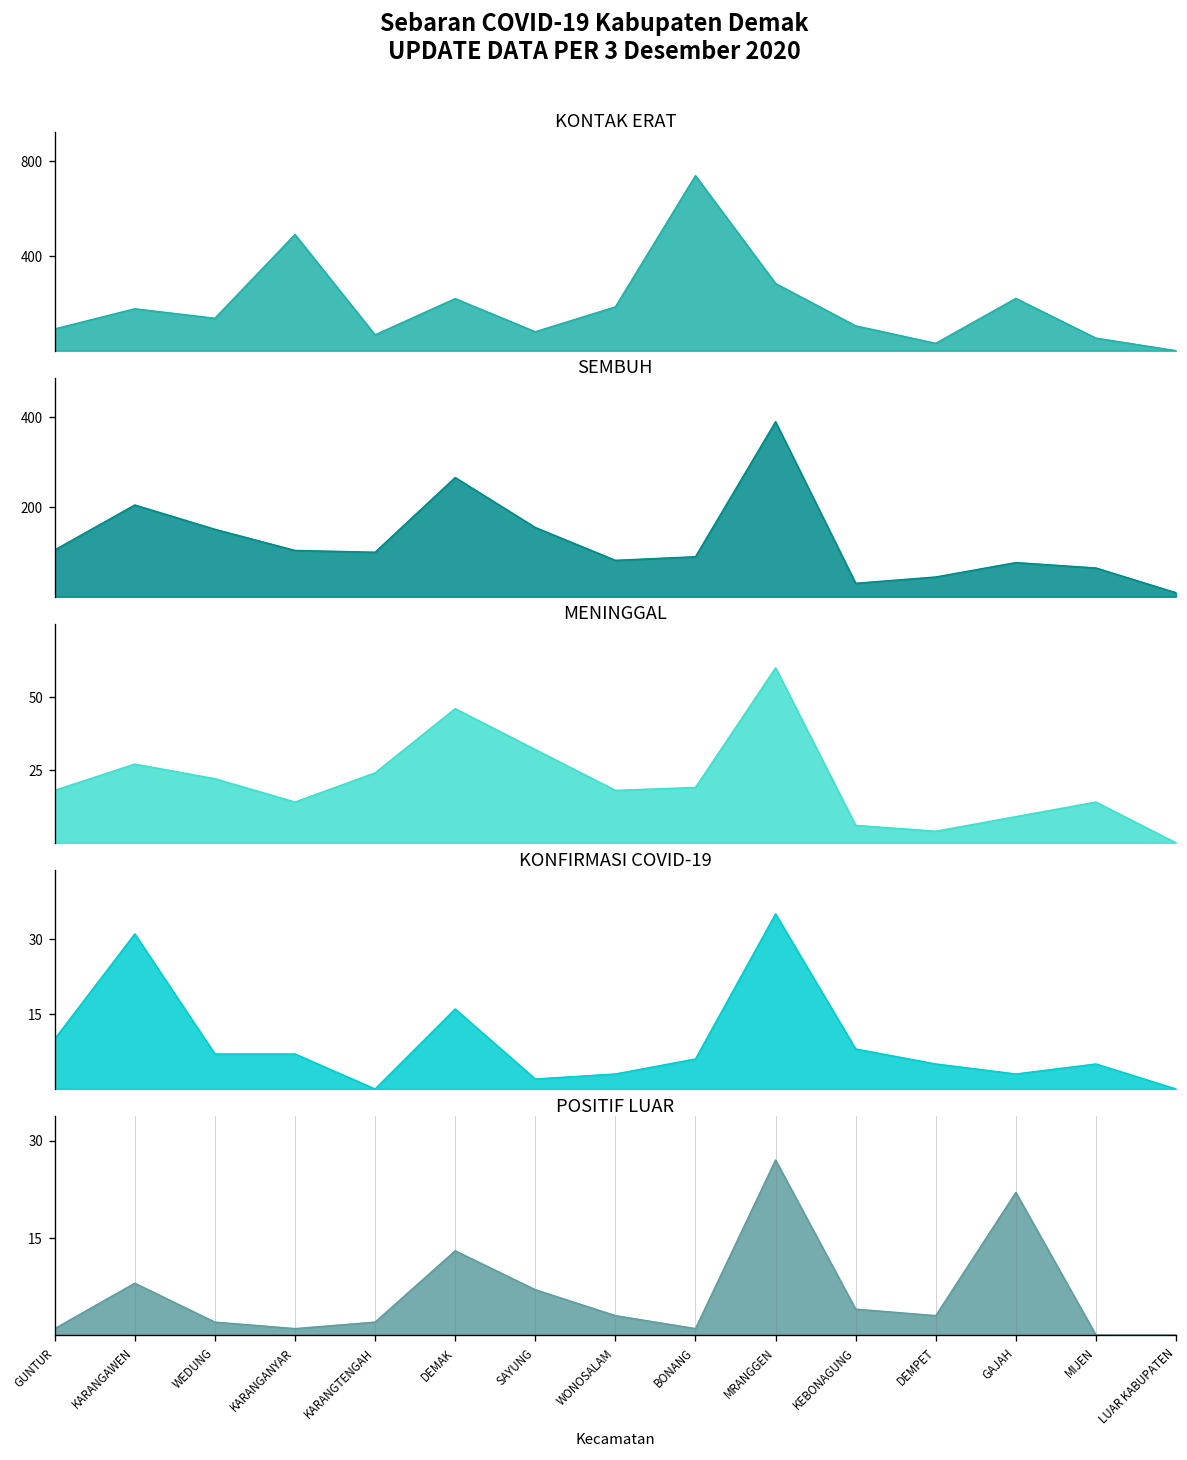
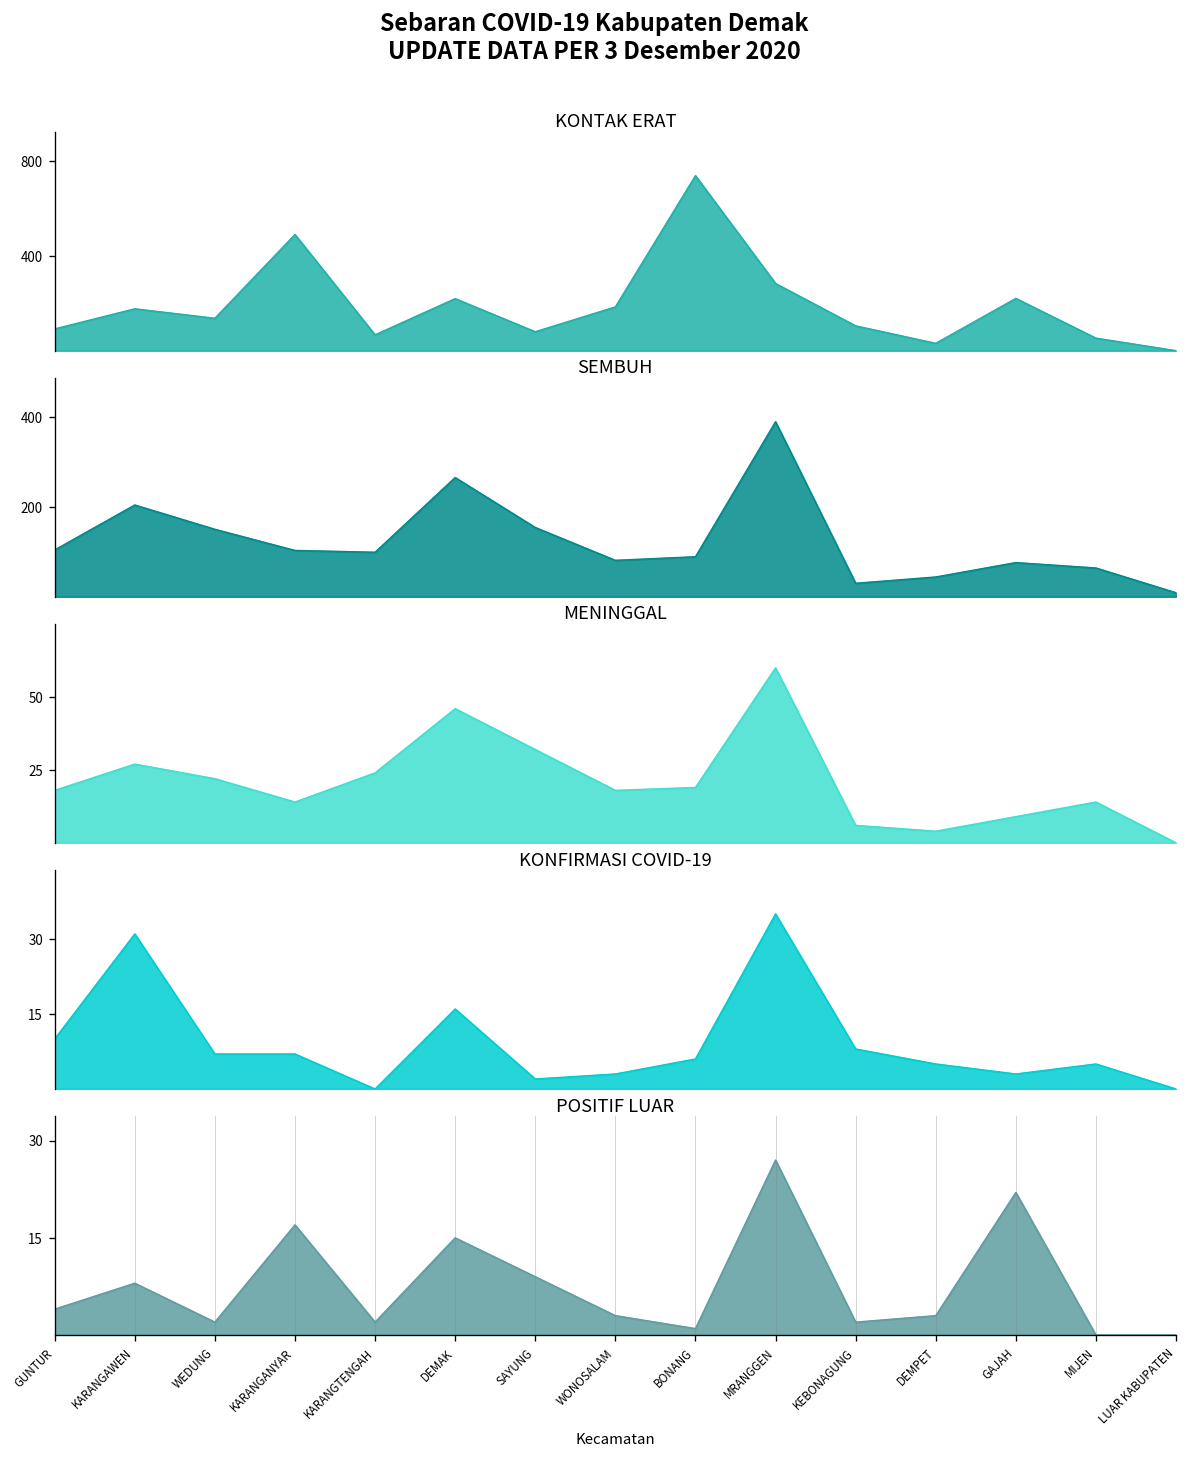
  {
    "POSITIF LUAR": {
-     "GUNTUR": 1,
+     "GUNTUR": 4,
      "KARANGAWEN": 8,
      "WEDUNG": 2,
-     "KARANGANYAR": 1,
+     "KARANGANYAR": 17,
      "KARANGTENGAH": 2,
-     "DEMAK": 13,
-     "SAYUNG": 7,
+     "DEMAK": 15,
+     "SAYUNG": 9,
      "WONOSALAM": 3,
      "BONANG": 1,
      "MRANGGEN": 27,
-     "KEBONAGUNG": 4,
+     "KEBONAGUNG": 2,
      "DEMPET": 3,
      "GAJAH": 22,
      "MIJEN": 0,
      "LUAR KABUPATEN": 0
    }
  }
